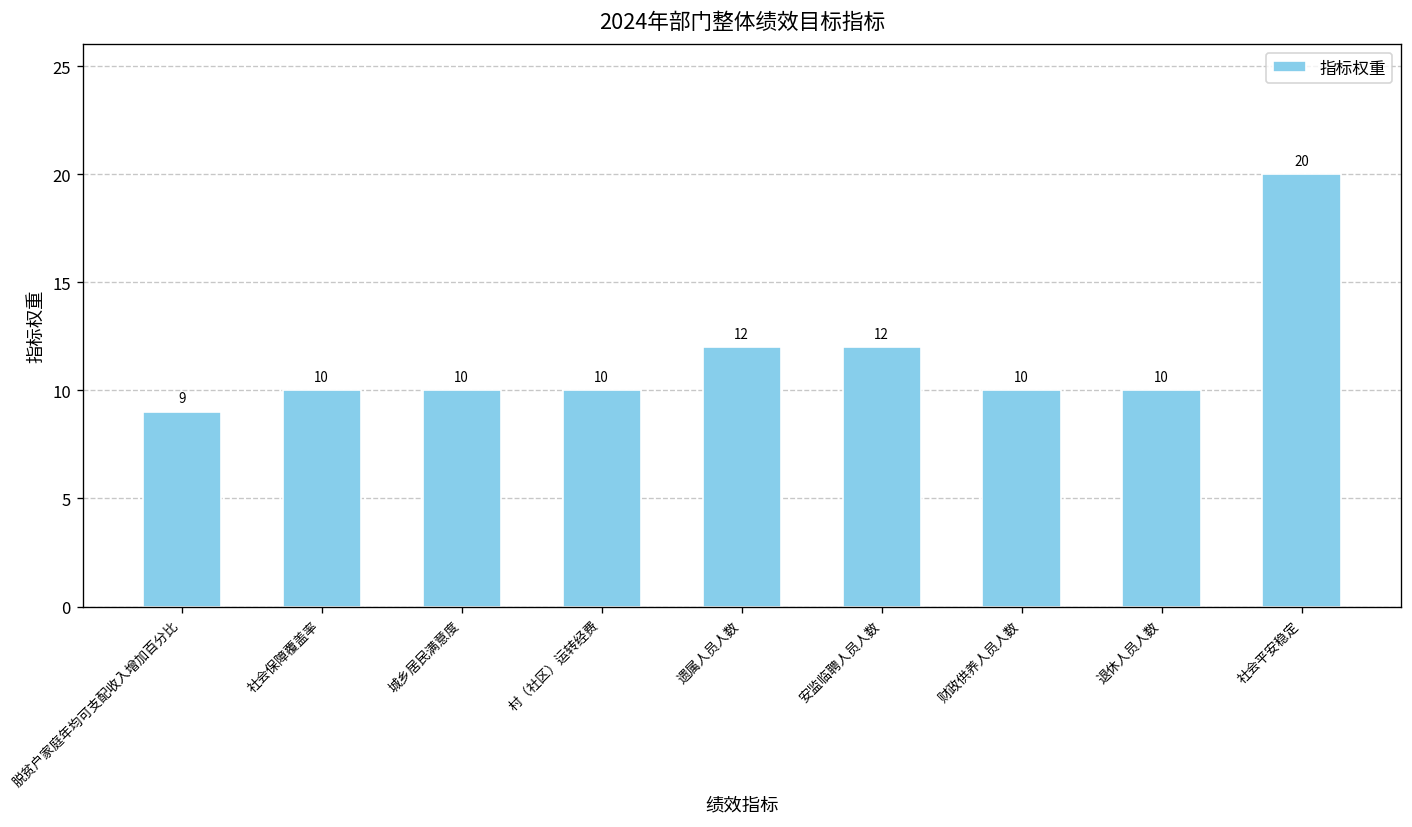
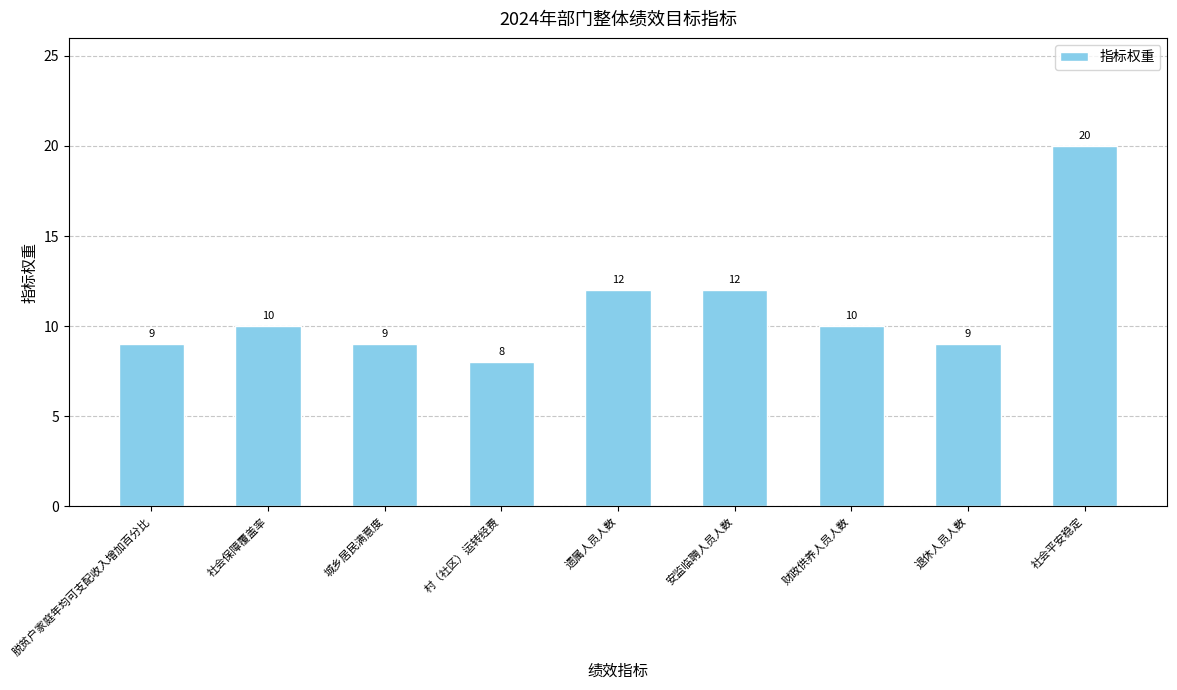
  {
    "脱贫户家庭年均可支配收入增加百分比": 9,
    "社会保障覆盖率": 10,
-   "城乡居民满意度": 10,
-   "村（社区）运转经费": 10,
+   "城乡居民满意度": 9,
+   "村（社区）运转经费": 8,
    "遗属人员人数": 12,
    "安监临聘人员人数": 12,
    "财政供养人员人数": 10,
-   "退休人员人数": 10,
+   "退休人员人数": 9,
    "社会平安稳定": 20
  }
